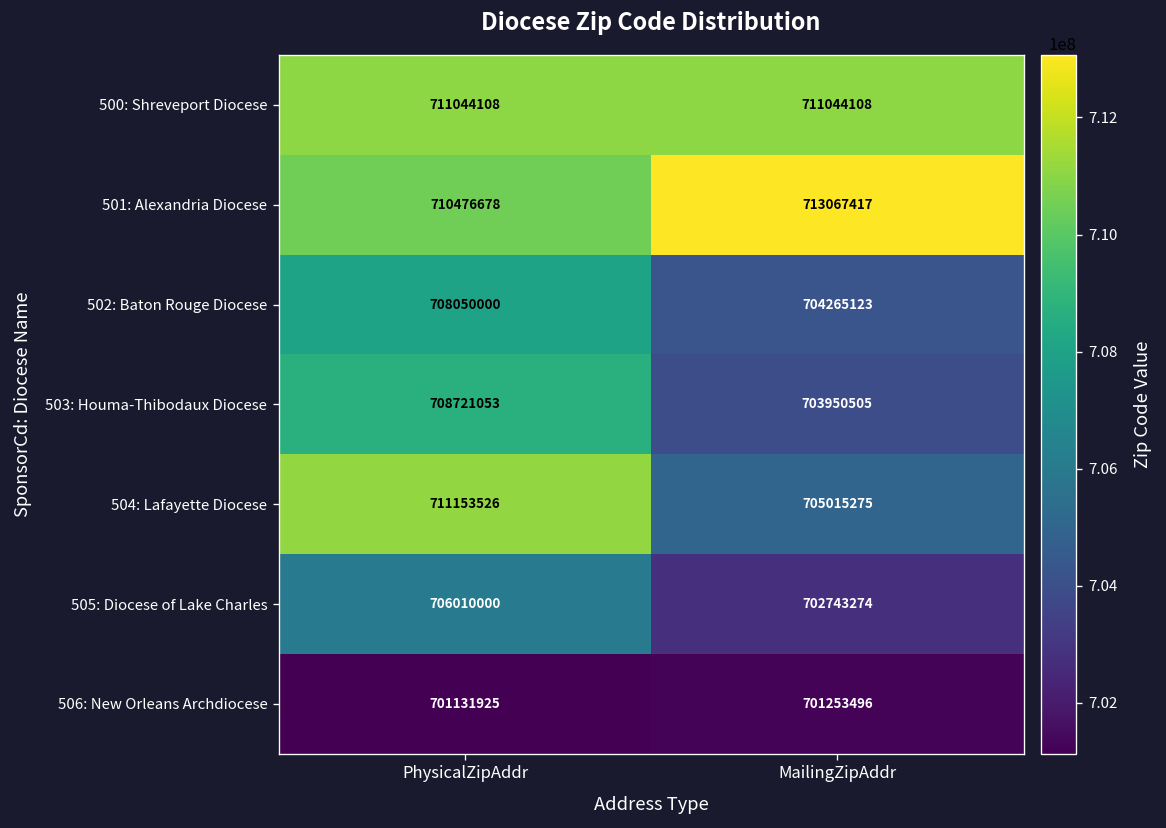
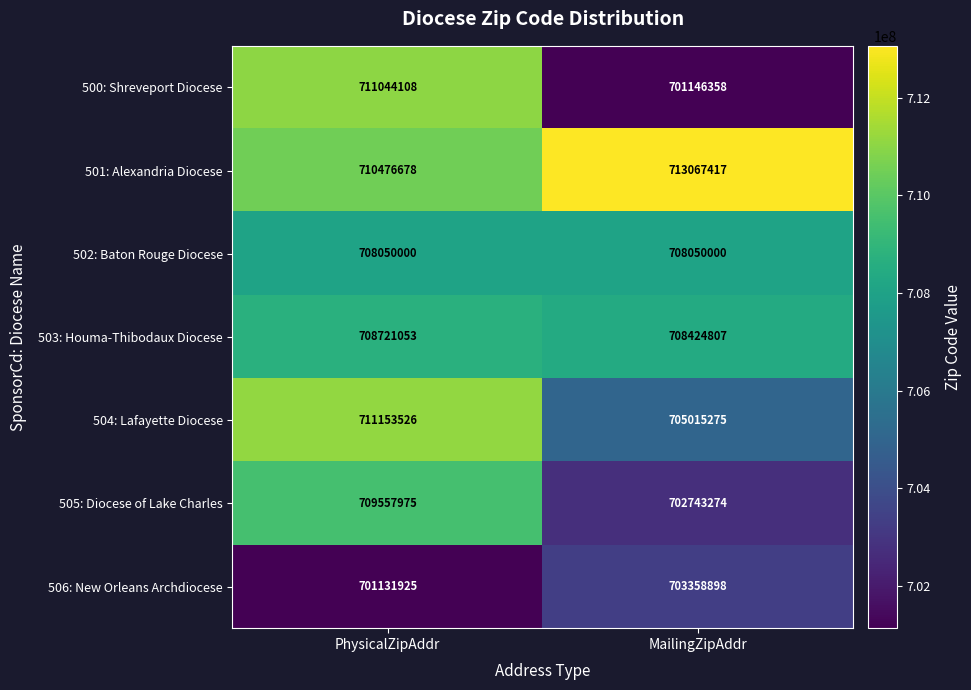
  {
    "500: Shreveport Diocese": {
      "PhysicalZipAddr": 711044108,
-     "MailingZipAddr": 711044108
+     "MailingZipAddr": 701146358
    },
    "501: Alexandria Diocese": {
      "PhysicalZipAddr": 710476678,
      "MailingZipAddr": 713067417
    },
    "502: Baton Rouge Diocese": {
      "PhysicalZipAddr": 708050000,
-     "MailingZipAddr": 704265123
+     "MailingZipAddr": 708050000
    },
    "503: Houma-Thibodaux Diocese": {
      "PhysicalZipAddr": 708721053,
-     "MailingZipAddr": 703950505
+     "MailingZipAddr": 708424807
    },
    "504: Lafayette Diocese": {
      "PhysicalZipAddr": 711153526,
      "MailingZipAddr": 705015275
    },
    "505: Diocese of Lake Charles": {
-     "PhysicalZipAddr": 706010000,
+     "PhysicalZipAddr": 709557975,
      "MailingZipAddr": 702743274
    },
    "506: New Orleans Archdiocese": {
      "PhysicalZipAddr": 701131925,
-     "MailingZipAddr": 701253496
+     "MailingZipAddr": 703358898
    }
  }
